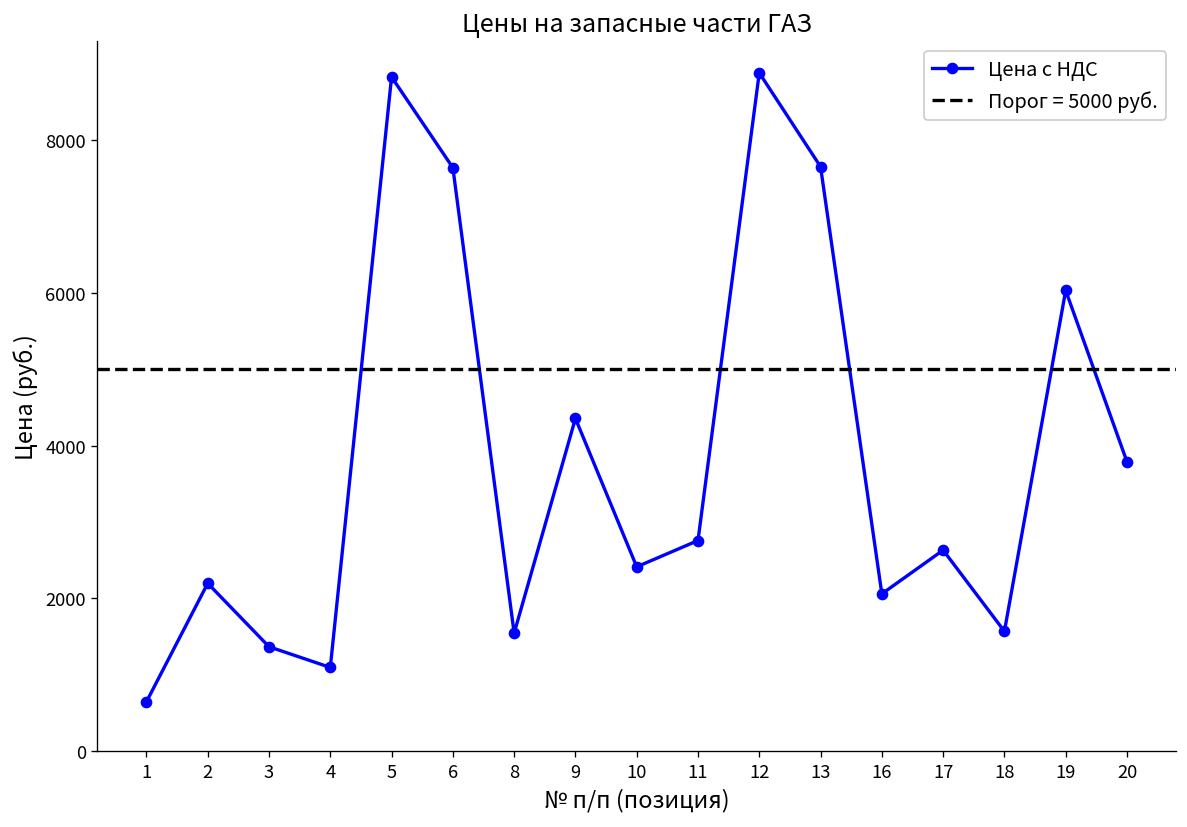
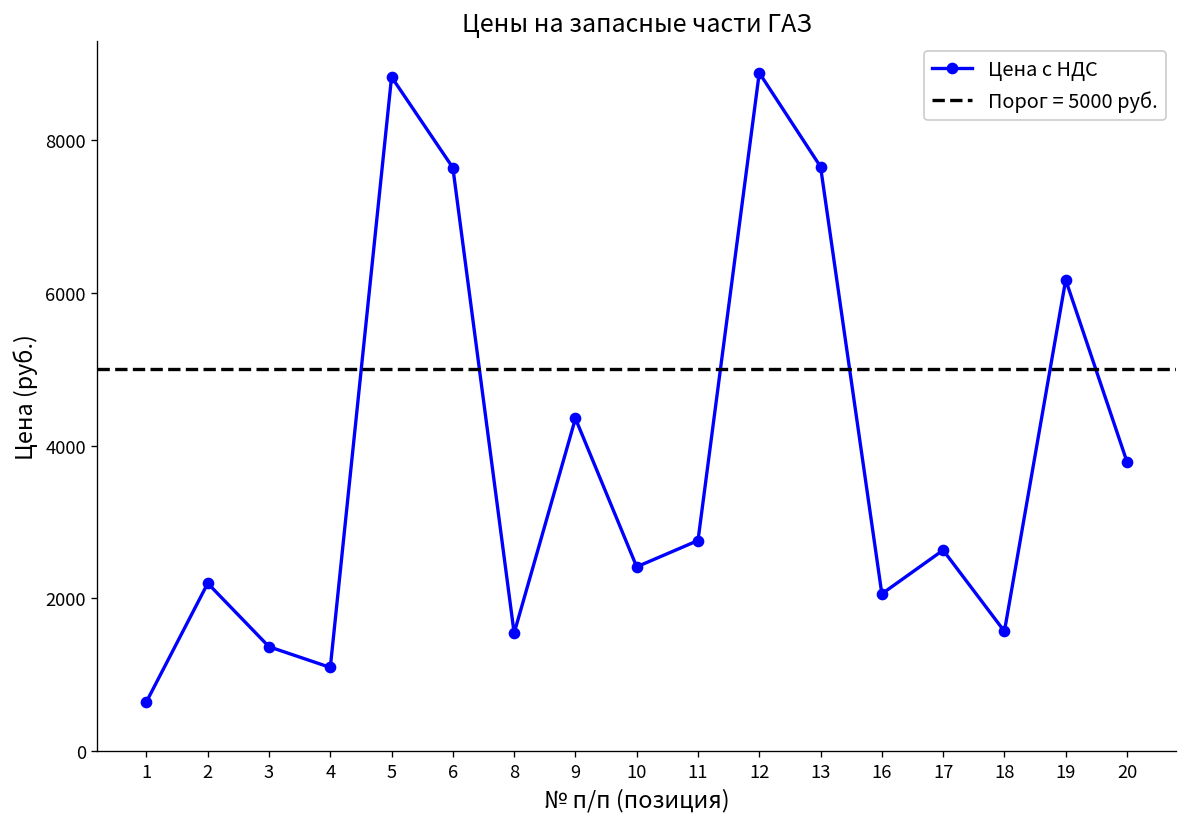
  {
    "1": 600,
    "2": 2200,
    "3": 1400,
    "4": 1100,
    "5": 8800,
    "6": 7600,
    "8": 1500,
    "9": 4400,
    "10": 2400,
    "11": 2800,
    "12": 8900,
    "13": 7700,
    "16": 2100,
    "17": 2600,
    "18": 1600,
-   "19": 6000,
+   "19": 6200,
    "20": 3800
  }
